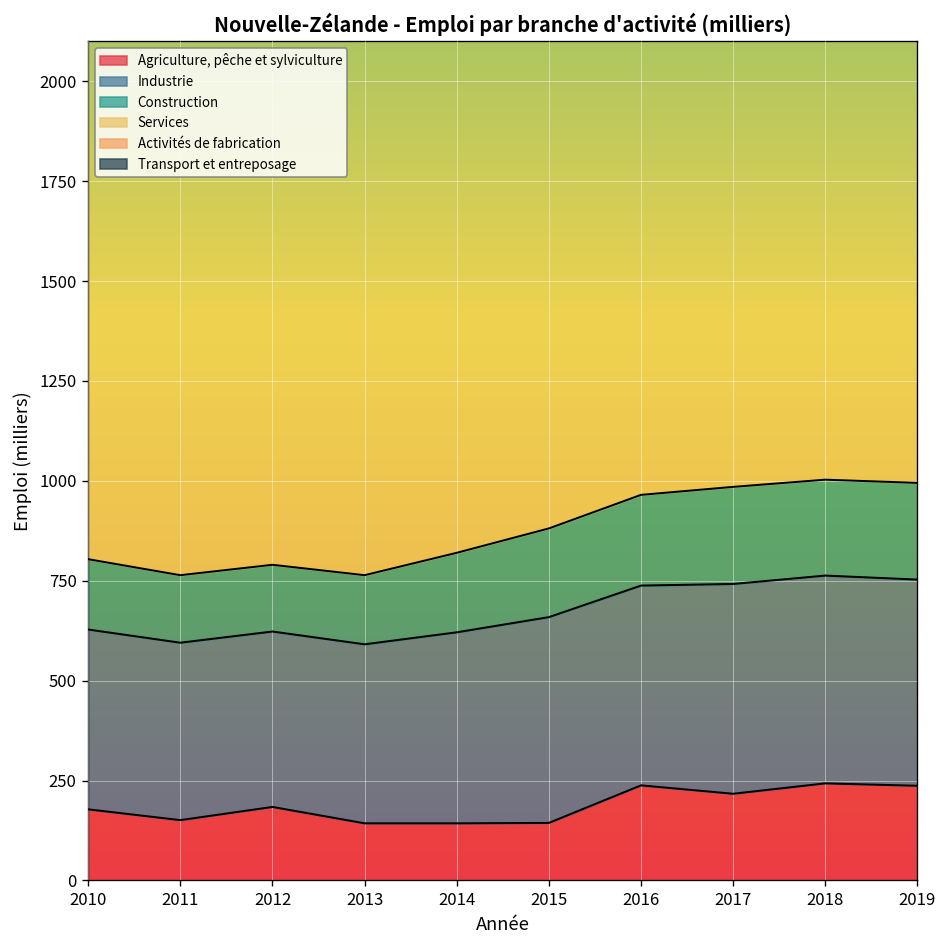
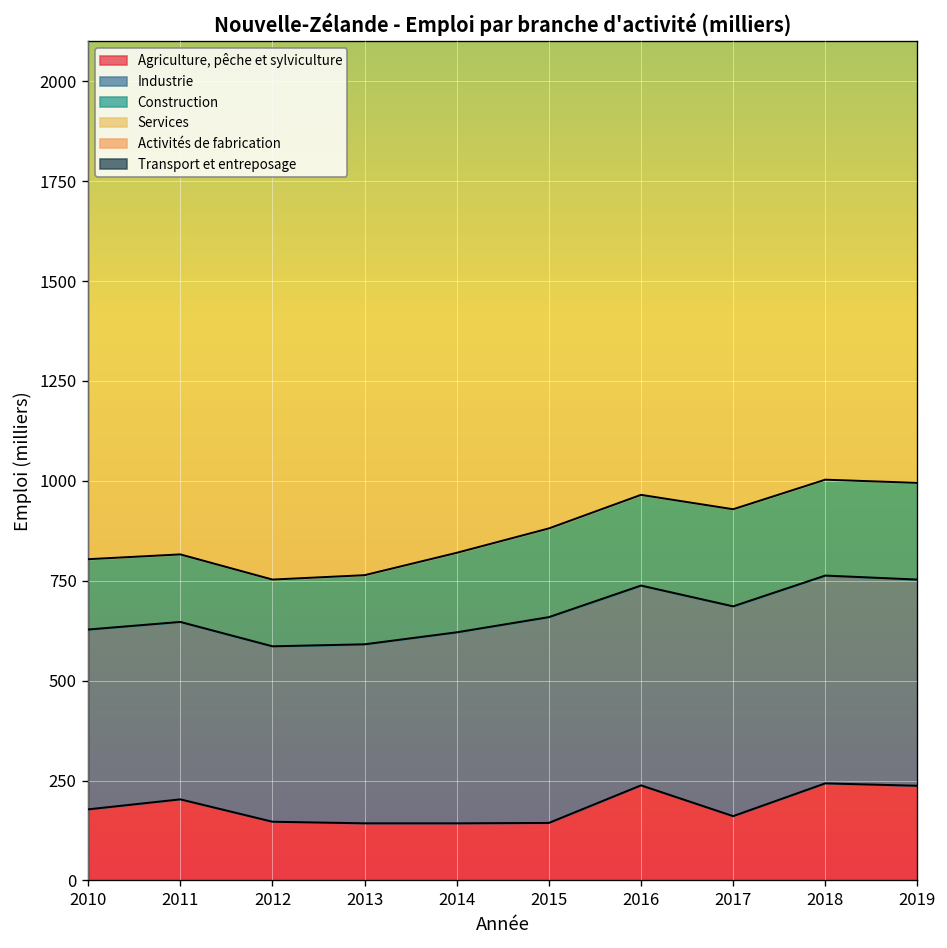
  {
    "Agriculture, pêche et sylviculture": {
      "2010": 180,
-     "2011": 150,
-     "2012": 180,
+     "2011": 200,
+     "2012": 150,
      "2013": 140,
      "2014": 140,
      "2015": 140,
      "2016": 240,
-     "2017": 220,
+     "2017": 160,
      "2018": 240,
      "2019": 240
    }
  }
